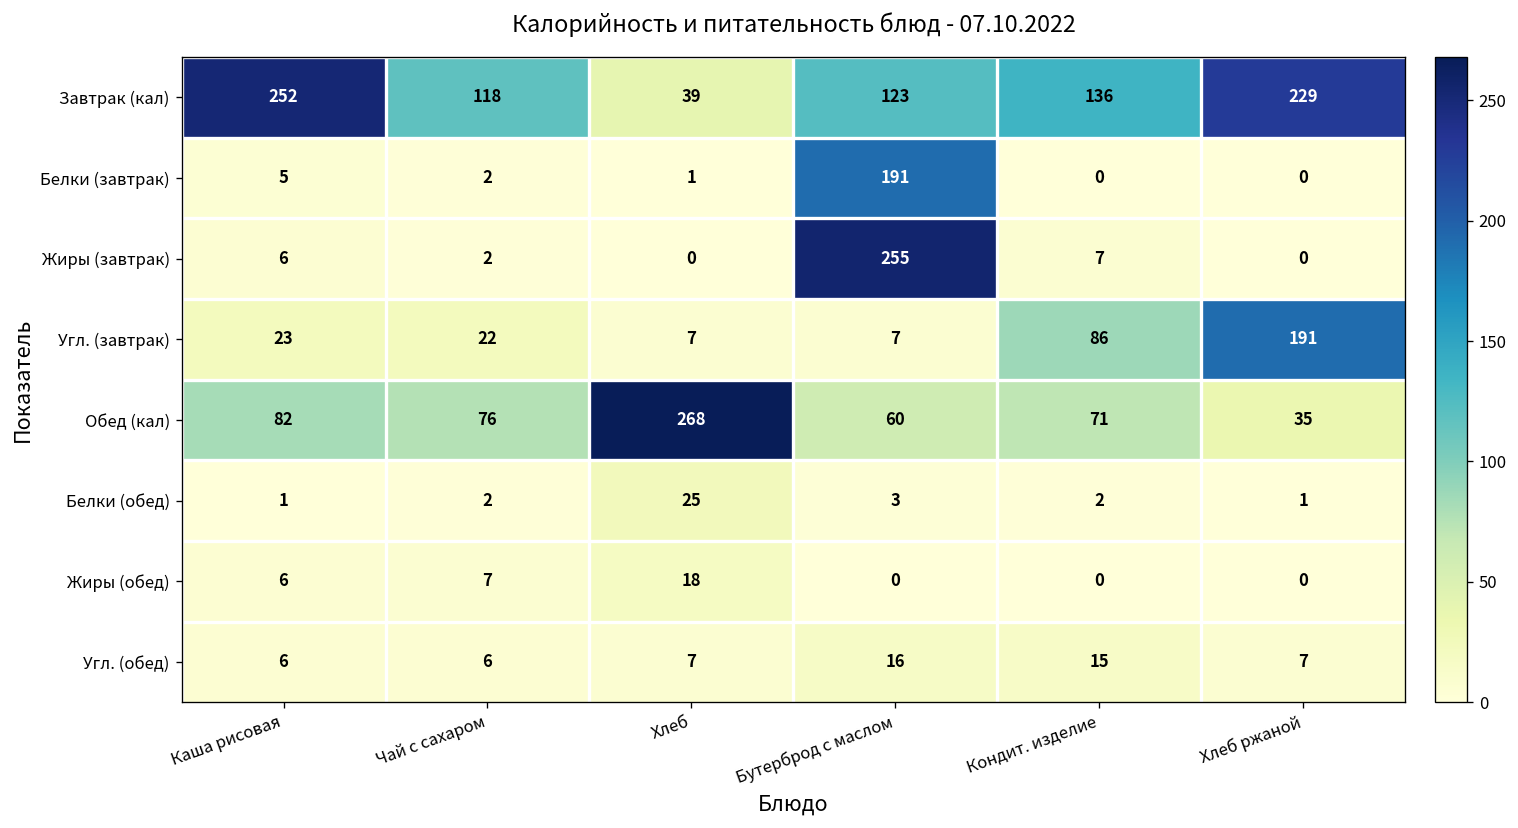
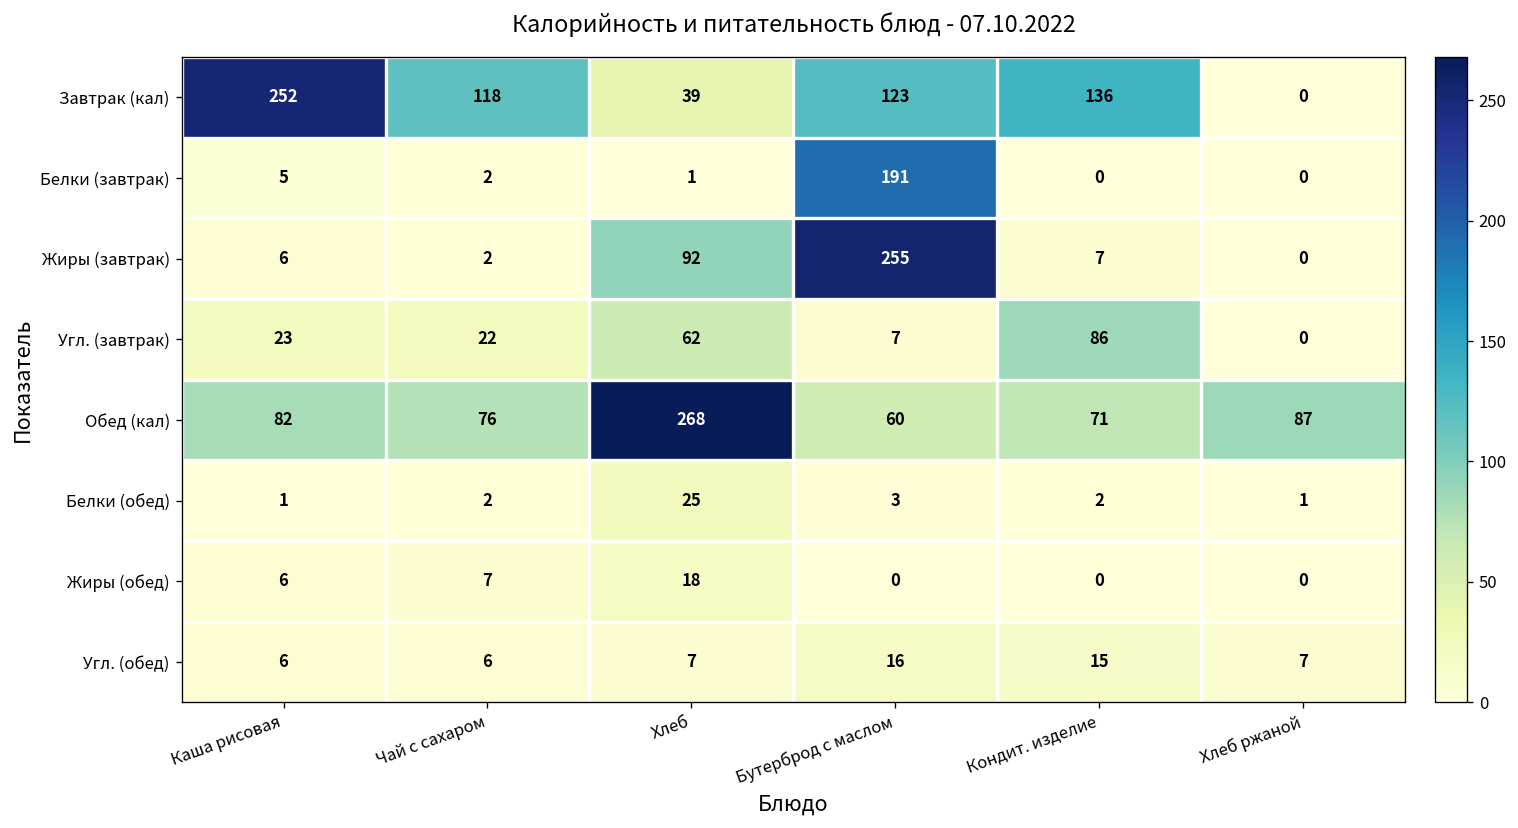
  {
    "Завтрак (кал)": {
      "Каша рисовая": 252,
      "Чай с сахаром": 118,
      "Хлеб": 39,
      "Бутерброд с маслом": 123,
      "Кондит. изделие": 136,
-     "Хлеб ржаной": 229
+     "Хлеб ржаной": 0
    },
    "Белки (завтрак)": {
      "Каша рисовая": 5,
      "Чай с сахаром": 2,
      "Хлеб": 1,
      "Бутерброд с маслом": 191,
      "Кондит. изделие": 0,
      "Хлеб ржаной": 0
    },
    "Жиры (завтрак)": {
      "Каша рисовая": 6,
      "Чай с сахаром": 2,
-     "Хлеб": 0,
+     "Хлеб": 92,
      "Бутерброд с маслом": 255,
      "Кондит. изделие": 7,
      "Хлеб ржаной": 0
    },
    "Угл. (завтрак)": {
      "Каша рисовая": 23,
      "Чай с сахаром": 22,
-     "Хлеб": 7,
+     "Хлеб": 62,
      "Бутерброд с маслом": 7,
      "Кондит. изделие": 86,
-     "Хлеб ржаной": 191
+     "Хлеб ржаной": 0
    },
    "Обед (кал)": {
      "Каша рисовая": 82,
      "Чай с сахаром": 76,
      "Хлеб": 268,
      "Бутерброд с маслом": 60,
      "Кондит. изделие": 71,
-     "Хлеб ржаной": 35
+     "Хлеб ржаной": 87
    },
    "Белки (обед)": {
      "Каша рисовая": 1,
      "Чай с сахаром": 2,
      "Хлеб": 25,
      "Бутерброд с маслом": 3,
      "Кондит. изделие": 2,
      "Хлеб ржаной": 1
    },
    "Жиры (обед)": {
      "Каша рисовая": 6,
      "Чай с сахаром": 7,
      "Хлеб": 18,
      "Бутерброд с маслом": 0,
      "Кондит. изделие": 0,
      "Хлеб ржаной": 0
    },
    "Угл. (обед)": {
      "Каша рисовая": 6,
      "Чай с сахаром": 6,
      "Хлеб": 7,
      "Бутерброд с маслом": 16,
      "Кондит. изделие": 15,
      "Хлеб ржаной": 7
    }
  }
